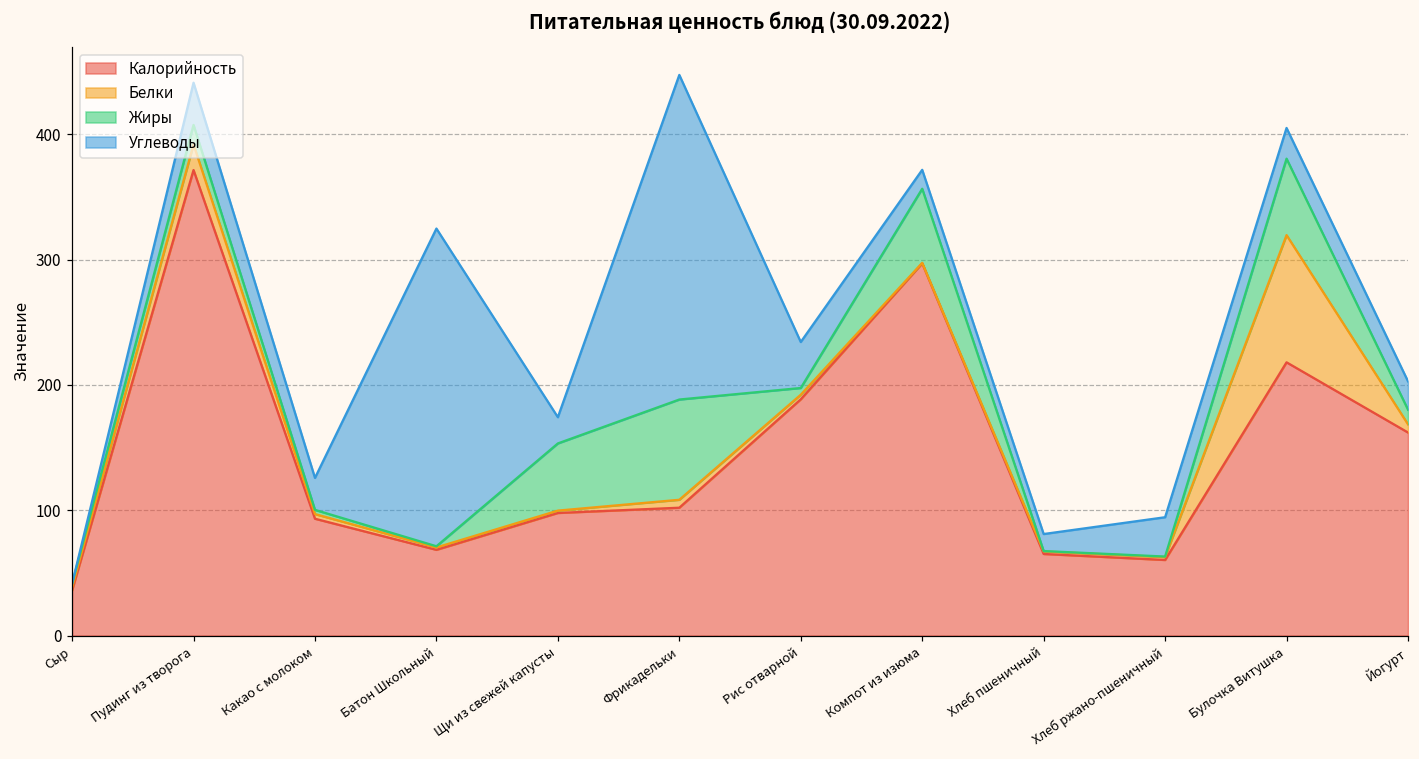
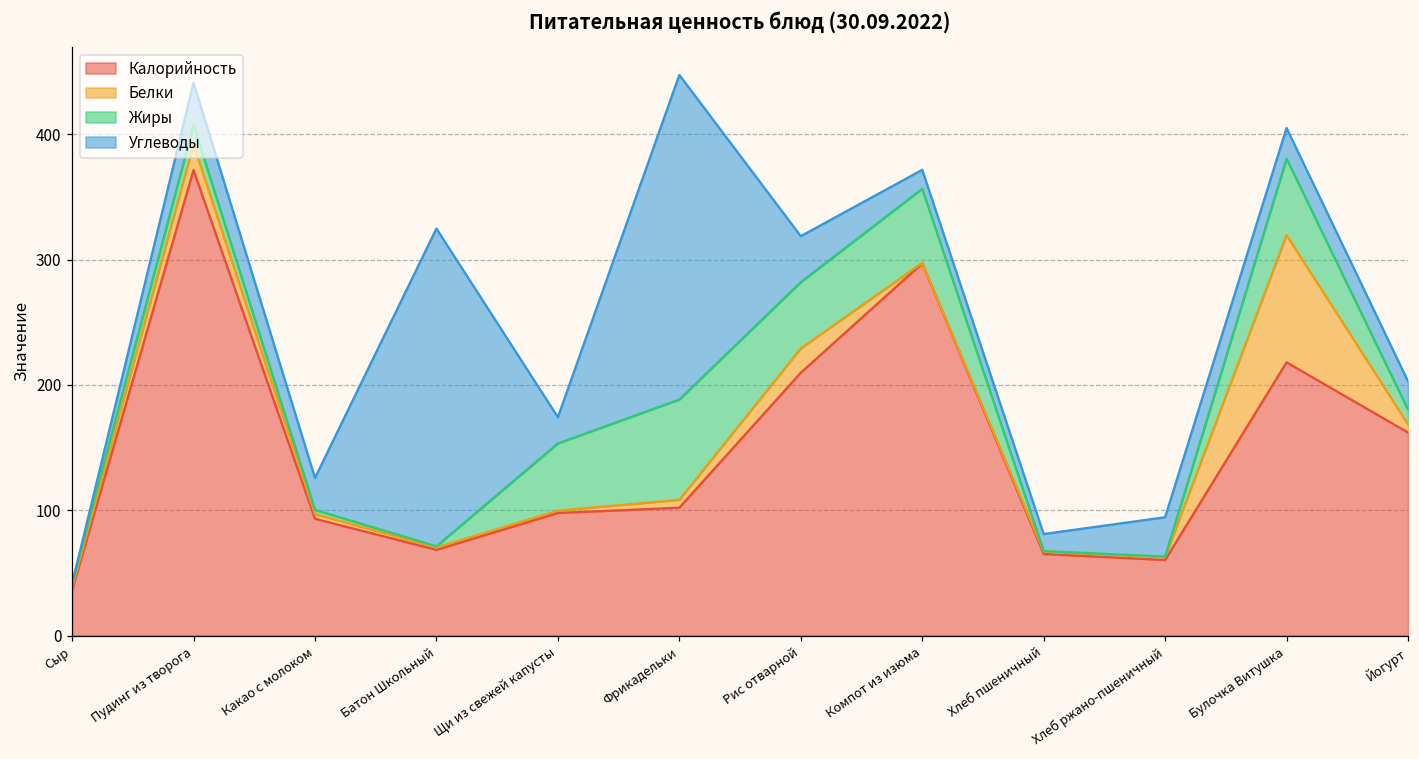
  {
    "Калорийность": {
      "Сыр": 36,
      "Пудинг из творога": 371,
      "Какао с молоком": 93,
      "Фрикадельки": 102,
-     "Рис отварной": 189,
+     "Рис отварной": 210,
      "Хлеб ржано-пшеничный": 60,
      "Булочка Витушка": 218,
      "Йогурт": 162
    },
    "Белки": {
      "Сыр": 2,
      "Какао с молоком": 4,
      "Фрикадельки": 6,
-     "Рис отварной": 4,
+     "Рис отварной": 19,
      "Булочка Витушка": 102,
      "Йогурт": 7
    },
    "Жиры": {
      "Какао с молоком": 3,
      "Щи из свежей капусты": 54,
      "Фрикадельки": 80,
-     "Рис отварной": 5,
+     "Рис отварной": 53,
      "Компот из изюма": 59,
      "Булочка Витушка": 61,
      "Йогурт": 12
    },
    "Углеводы": {
      "Какао с молоком": 26,
      "Батон Школьный": 254,
      "Щи из свежей капусты": 21,
      "Фрикадельки": 259,
      "Рис отварной": 37,
      "Компот из изюма": 15,
      "Хлеб пшеничный": 14,
      "Хлеб ржано-пшеничный": 31,
      "Булочка Витушка": 25,
      "Йогурт": 23
    }
  }
